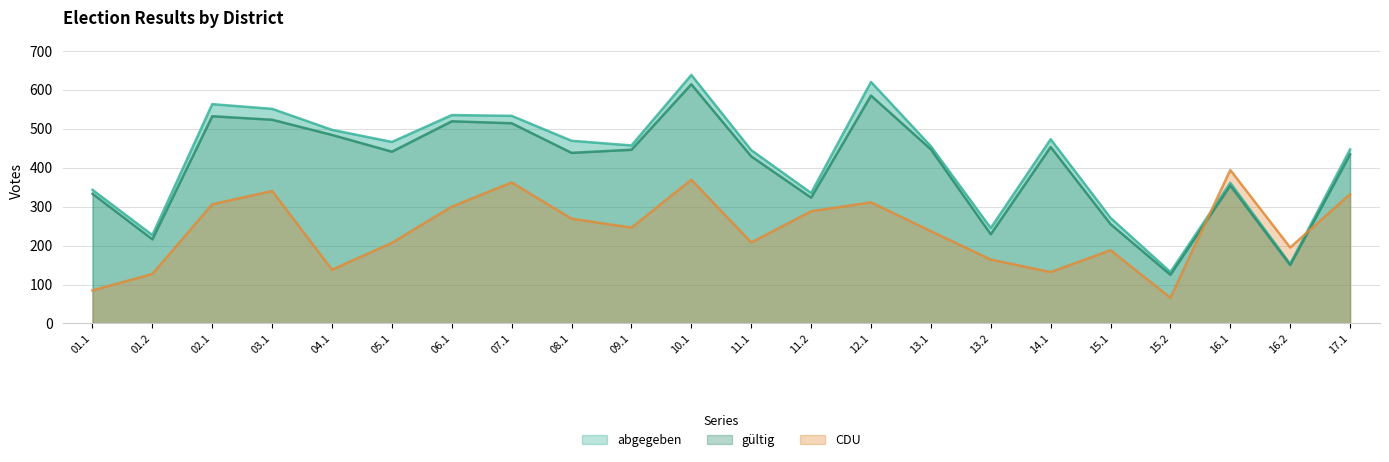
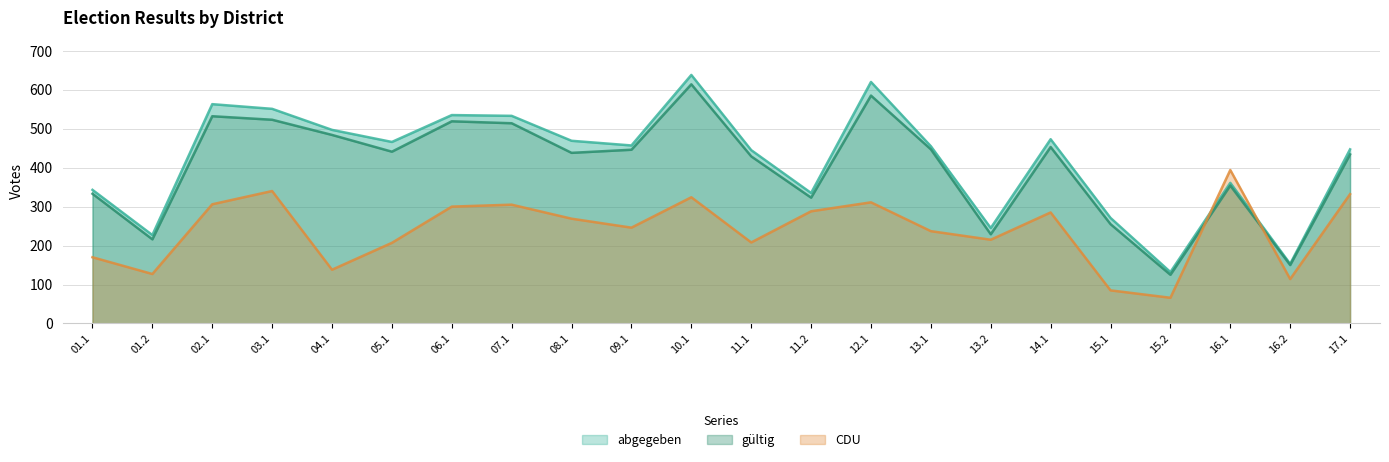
  {
    "CDU": {
-     "01.1": 90,
+     "01.1": 170,
      "01.2": 130,
      "02.1": 310,
      "03.1": 340,
      "04.1": 140,
      "05.1": 210,
      "06.1": 300,
-     "07.1": 360,
+     "07.1": 310,
      "08.1": 270,
      "09.1": 250,
-     "10.1": 370,
+     "10.1": 320,
      "11.1": 210,
      "11.2": 290,
      "12.1": 310,
      "13.1": 240,
-     "13.2": 160,
-     "14.1": 130,
-     "15.1": 190,
+     "13.2": 220,
+     "14.1": 290,
+     "15.1": 90,
      "15.2": 70,
      "16.1": 390,
-     "16.2": 200,
+     "16.2": 110,
      "17.1": 330
    }
  }
